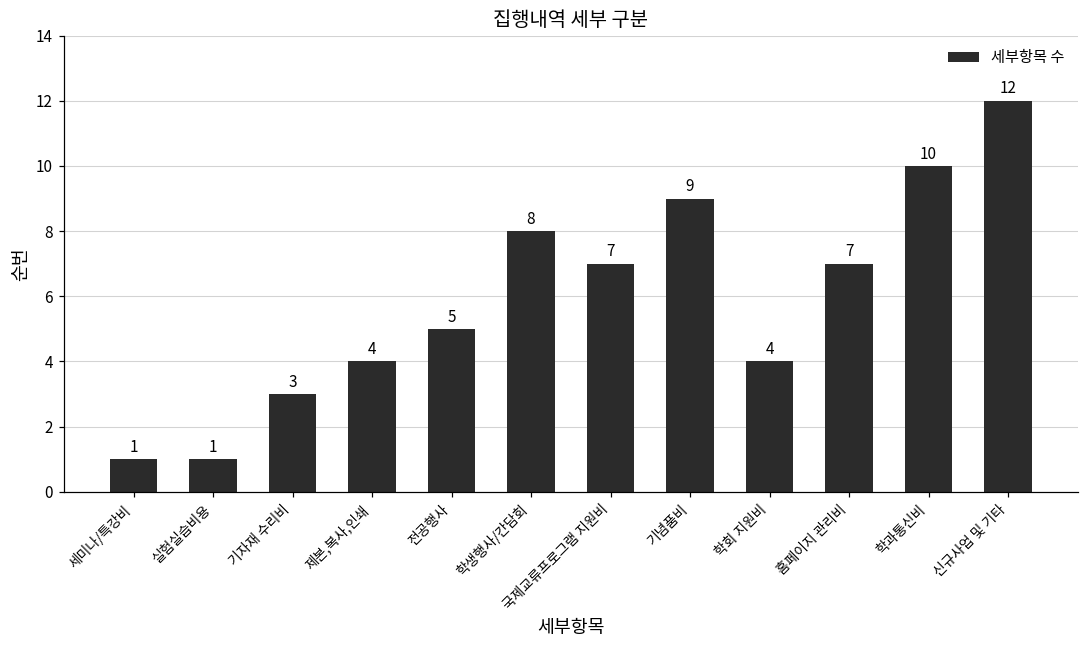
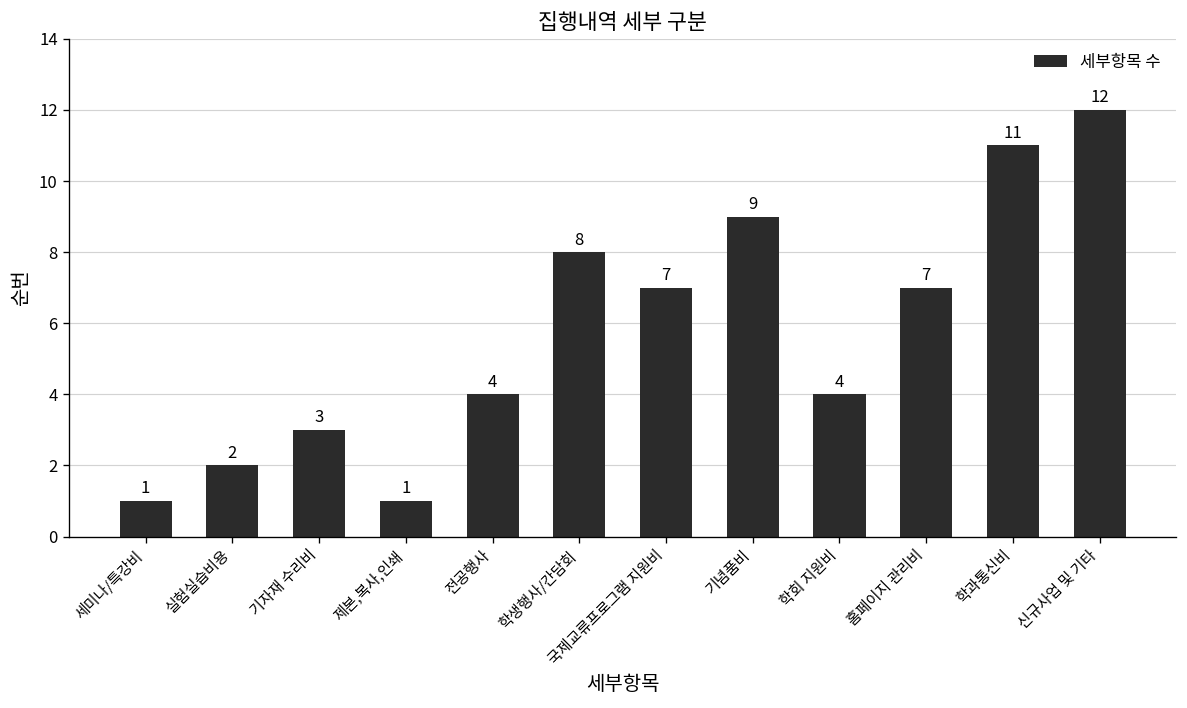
  {
    "세미나/특강비": 1,
-   "실험실습비용": 1,
+   "실험실습비용": 2,
    "기자재 수리비": 3,
-   "제본,복사,인쇄": 4,
-   "전공행사": 5,
+   "제본,복사,인쇄": 1,
+   "전공행사": 4,
    "학생행사/간담회": 8,
    "국제교류프로그램 지원비": 7,
    "기념품비": 9,
    "학회 지원비": 4,
    "홈페이지 관리비": 7,
-   "학과통신비": 10,
+   "학과통신비": 11,
    "신규사업 및 기타": 12
  }
